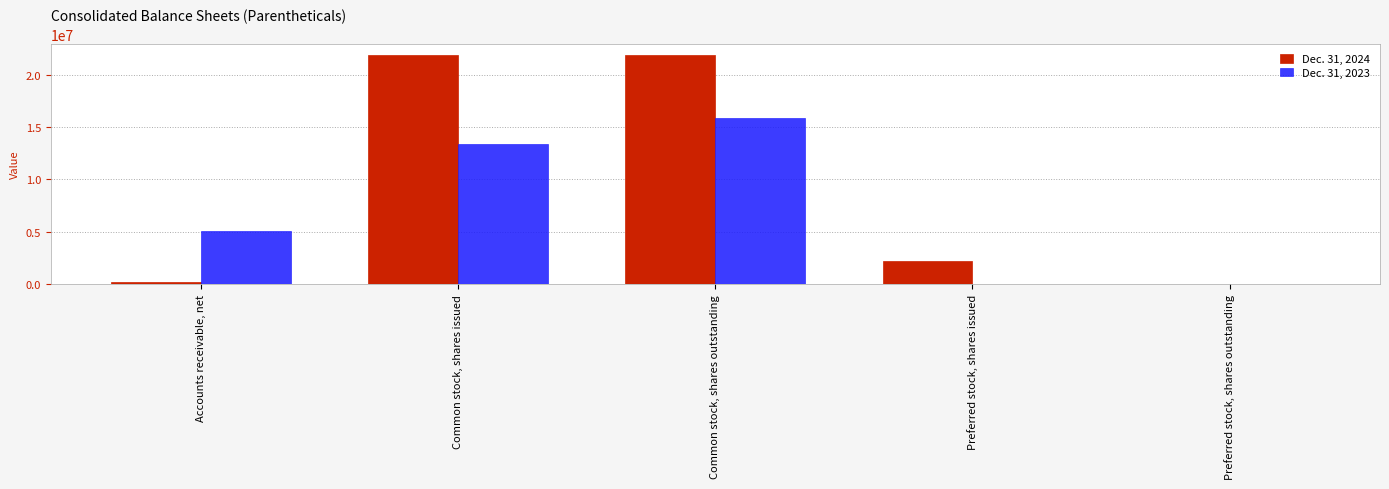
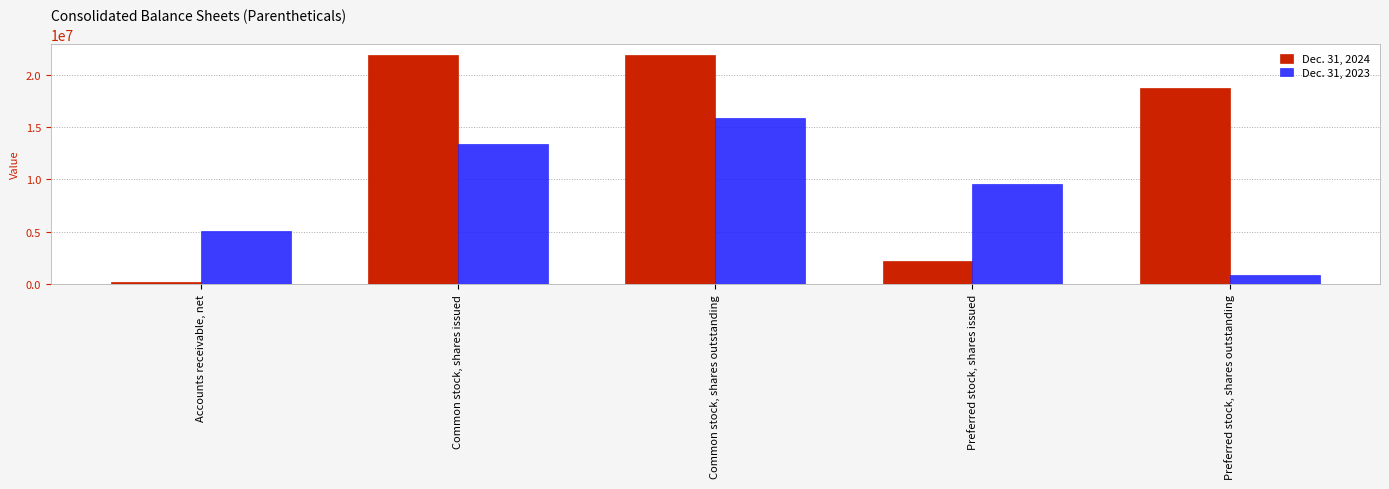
  {
    "Dec. 31, 2024": {
      "Common stock, shares issued": 21800000,
      "Common stock, shares outstanding": 21800000,
      "Preferred stock, shares issued": 2200000,
-     "Preferred stock, shares outstanding": 0
+     "Preferred stock, shares outstanding": 18700000
    },
    "Dec. 31, 2023": {
      "Accounts receivable, net": 5100000,
      "Common stock, shares issued": 13400000,
      "Common stock, shares outstanding": 15800000,
-     "Preferred stock, shares issued": 0,
-     "Preferred stock, shares outstanding": 0
+     "Preferred stock, shares issued": 9600000,
+     "Preferred stock, shares outstanding": 900000
    }
  }
